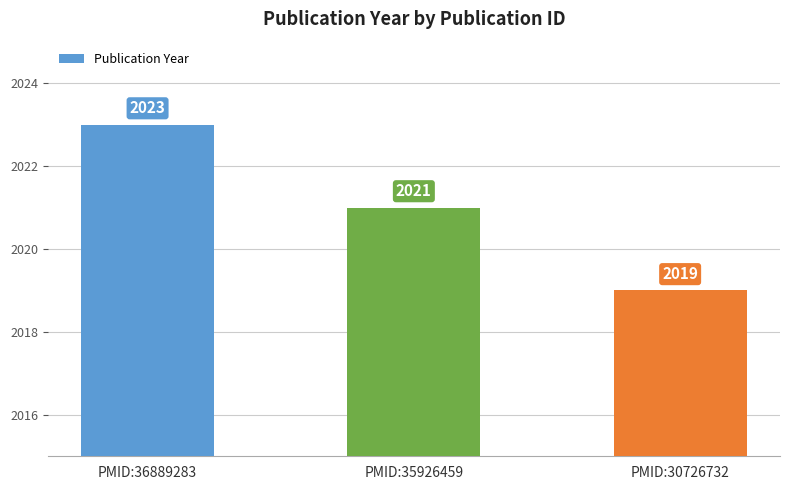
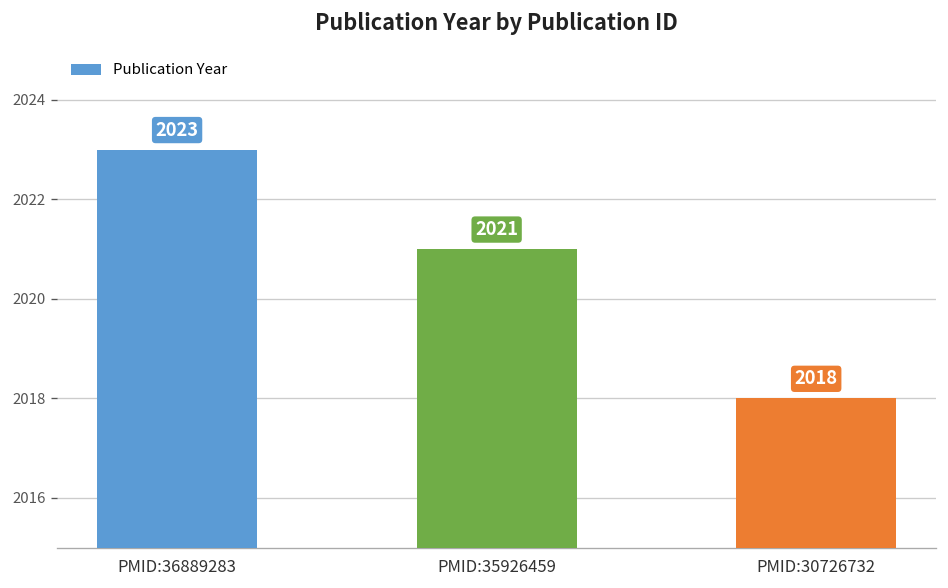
  {
-   "PMID:30726732": 2019
+   "PMID:30726732": 2018
  }
